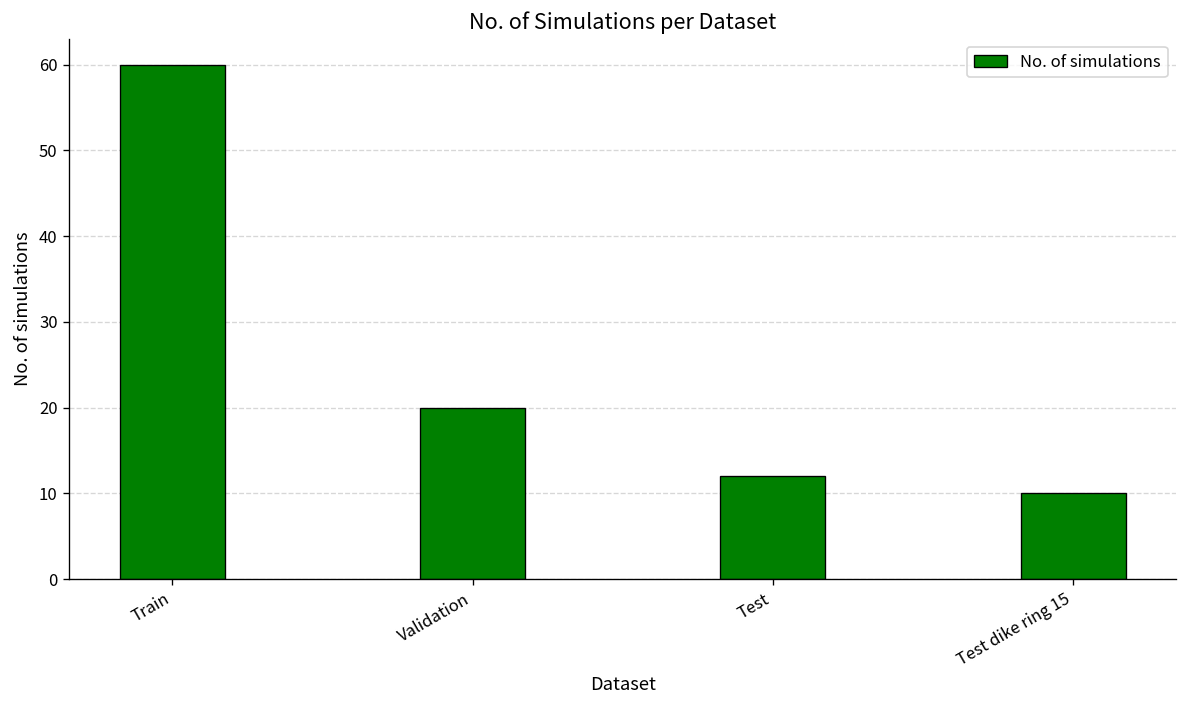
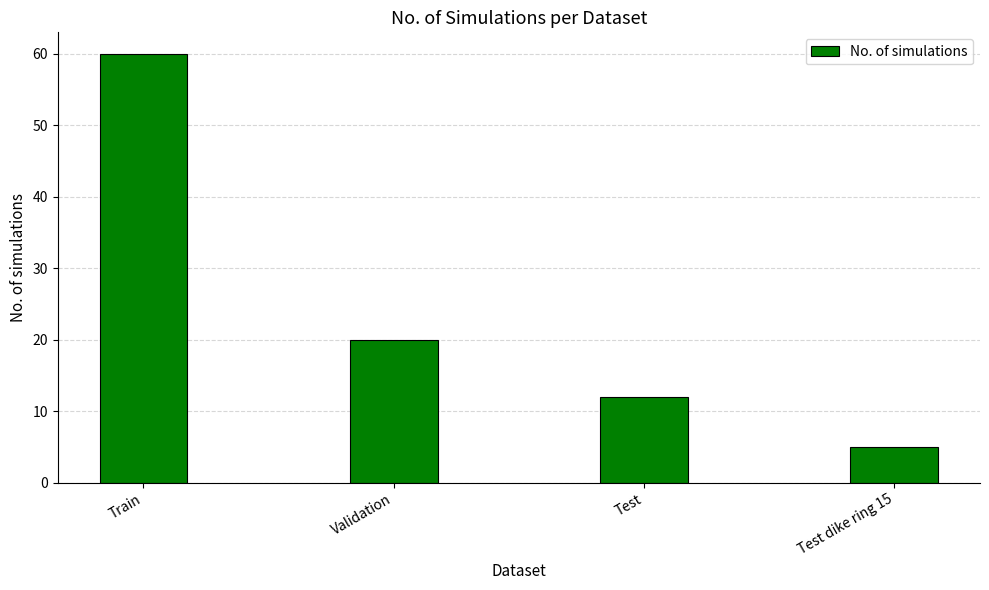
  {
    "Train": 60,
    "Validation": 20,
    "Test": 12,
-   "Test dike ring 15": 10
+   "Test dike ring 15": 5
  }
